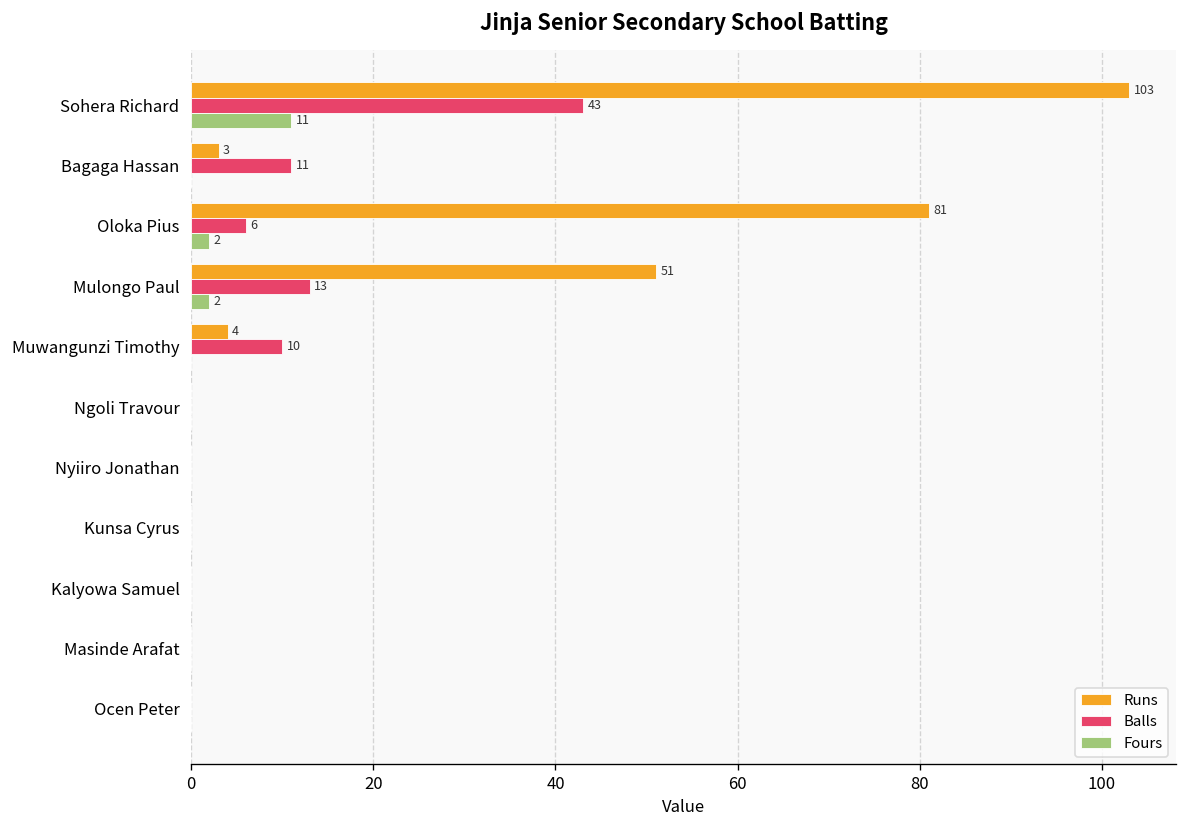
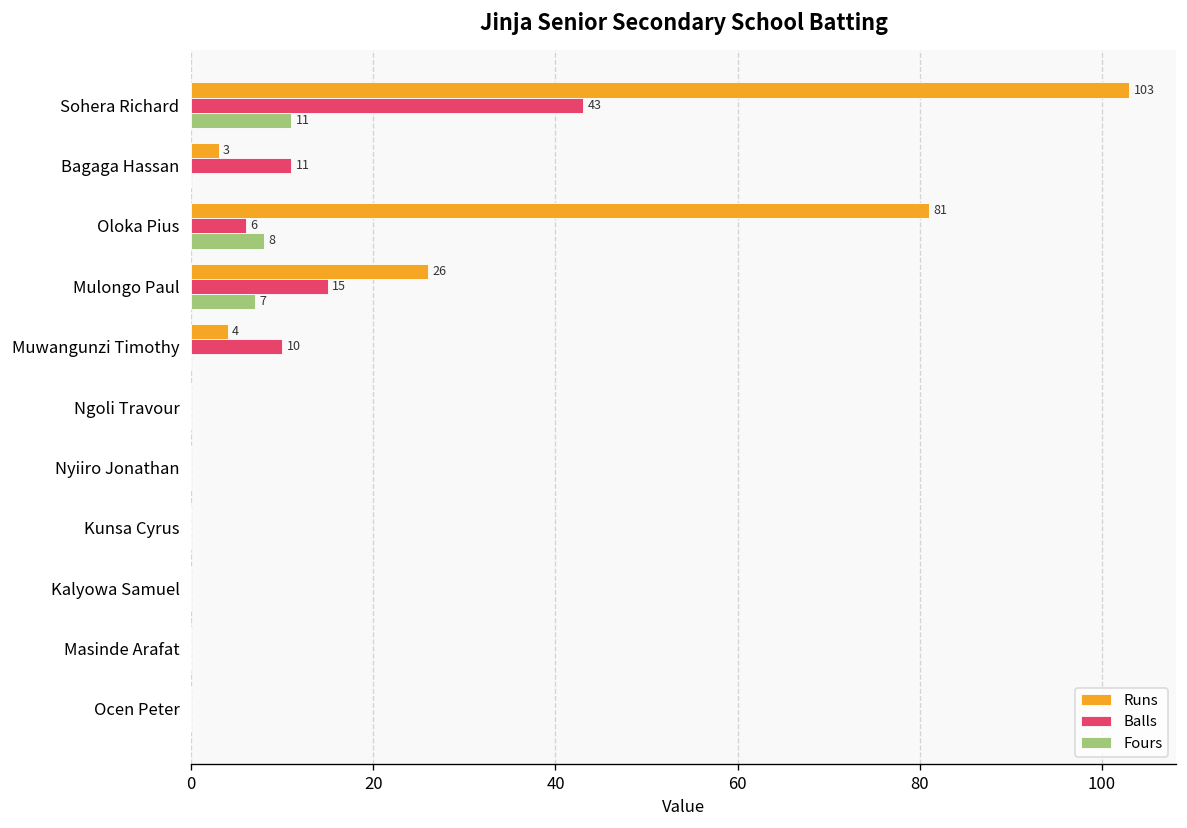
  {
    "Runs": {
      "Sohera Richard": 103,
      "Bagaga Hassan": 3,
      "Oloka Pius": 81,
-     "Mulongo Paul": 51,
+     "Mulongo Paul": 26,
      "Muwangunzi Timothy": 4
    },
    "Balls": {
      "Sohera Richard": 43,
      "Bagaga Hassan": 11,
      "Oloka Pius": 6,
-     "Mulongo Paul": 13,
+     "Mulongo Paul": 15,
      "Muwangunzi Timothy": 10
    },
    "Fours": {
      "Sohera Richard": 11,
-     "Oloka Pius": 2,
-     "Mulongo Paul": 2
+     "Oloka Pius": 8,
+     "Mulongo Paul": 7
    }
  }
